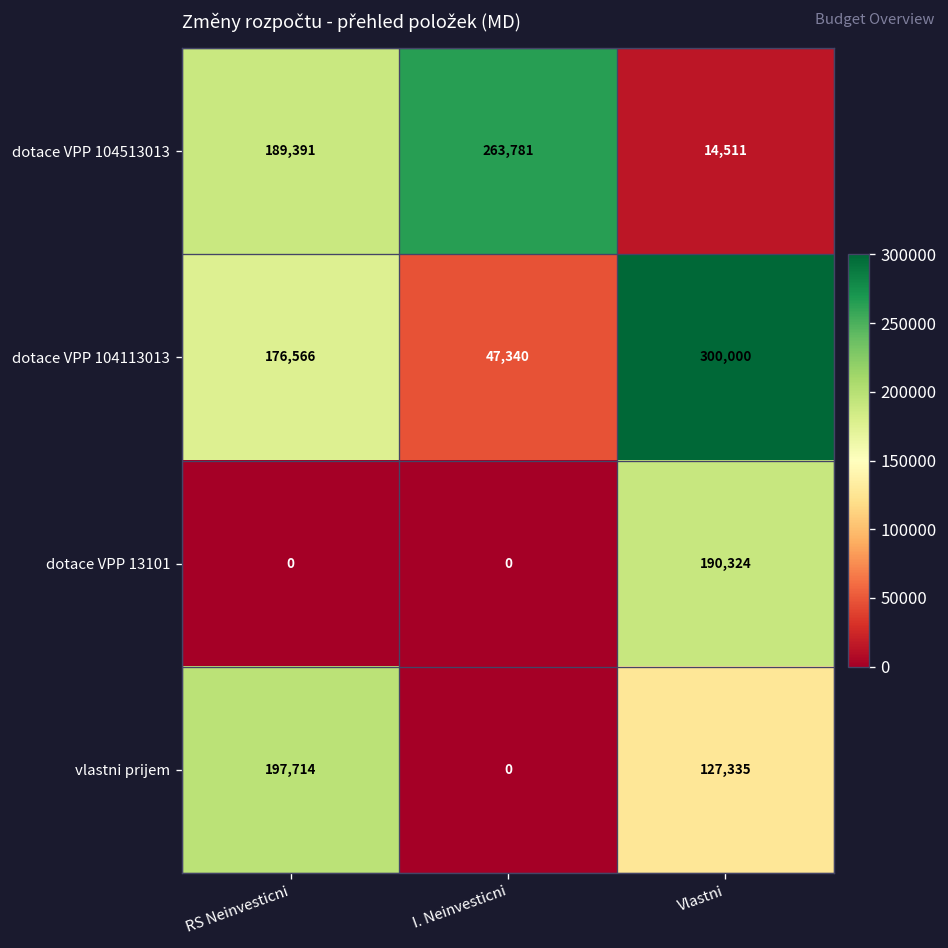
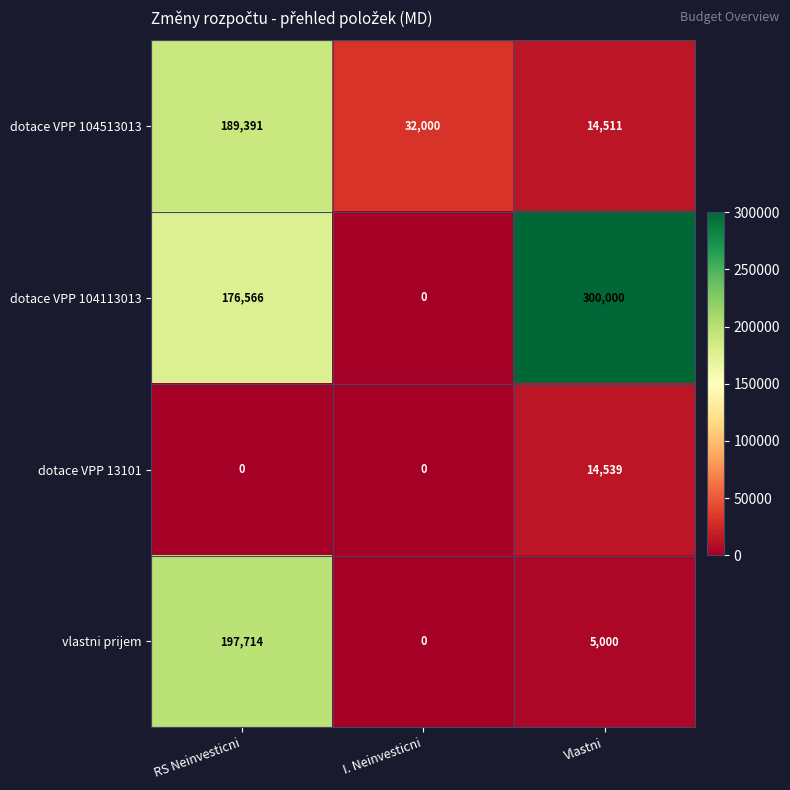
  {
    "dotace VPP 104513013": {
      "RS Neinvesticni": "189,391",
-     "I. Neinvesticni": "263,781",
+     "I. Neinvesticni": "32,000",
      "Vlastni": "14,511"
    },
    "dotace VPP 104113013": {
      "RS Neinvesticni": "176,566",
-     "I. Neinvesticni": "47,340",
+     "I. Neinvesticni": "0",
      "Vlastni": "300,000"
    },
    "dotace VPP 13101": {
      "RS Neinvesticni": "0",
      "I. Neinvesticni": "0",
-     "Vlastni": "190,324"
+     "Vlastni": "14,539"
    },
    "vlastni prijem": {
      "RS Neinvesticni": "197,714",
      "I. Neinvesticni": "0",
-     "Vlastni": "127,335"
+     "Vlastni": "5,000"
    }
  }
